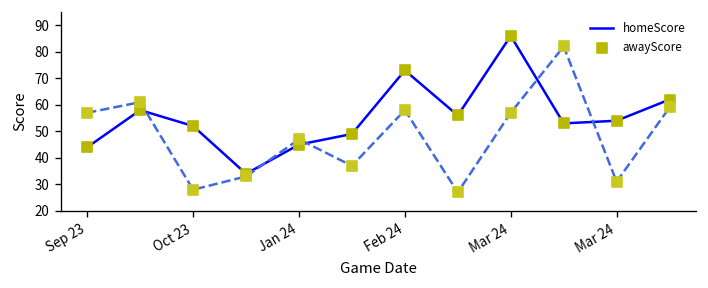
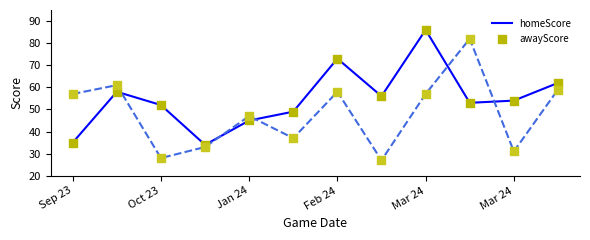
  {
    "homeScore": {
-     "Sep 23": 44,
+     "Sep 23": 35,
      "Oct 23": 52,
      "Jan 24": 45,
      "Feb 24": 73
    }
  }
